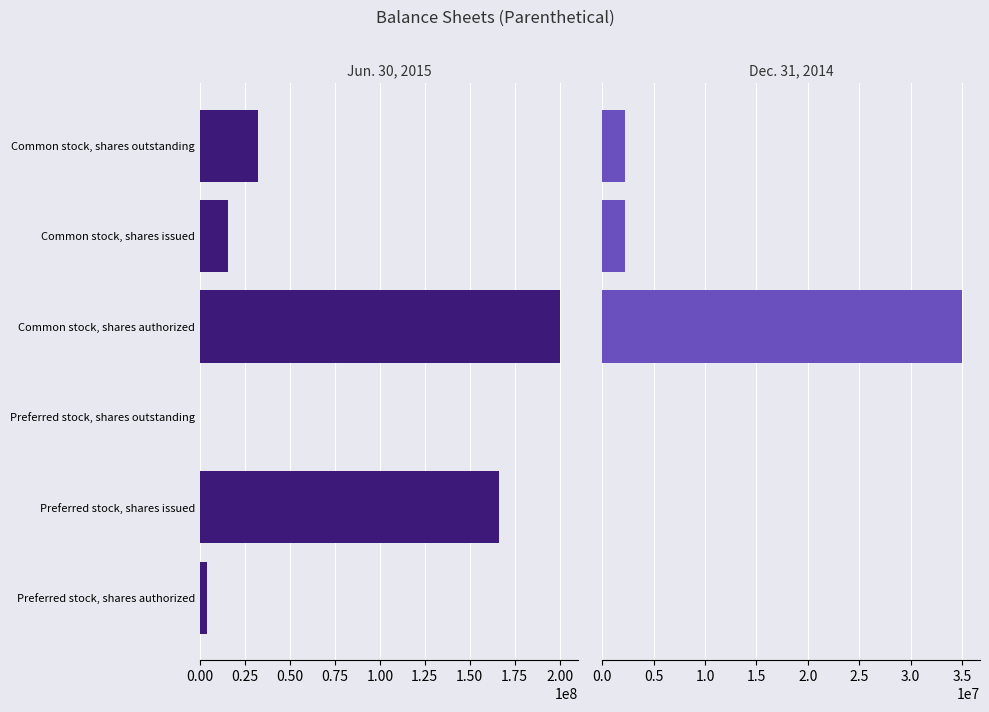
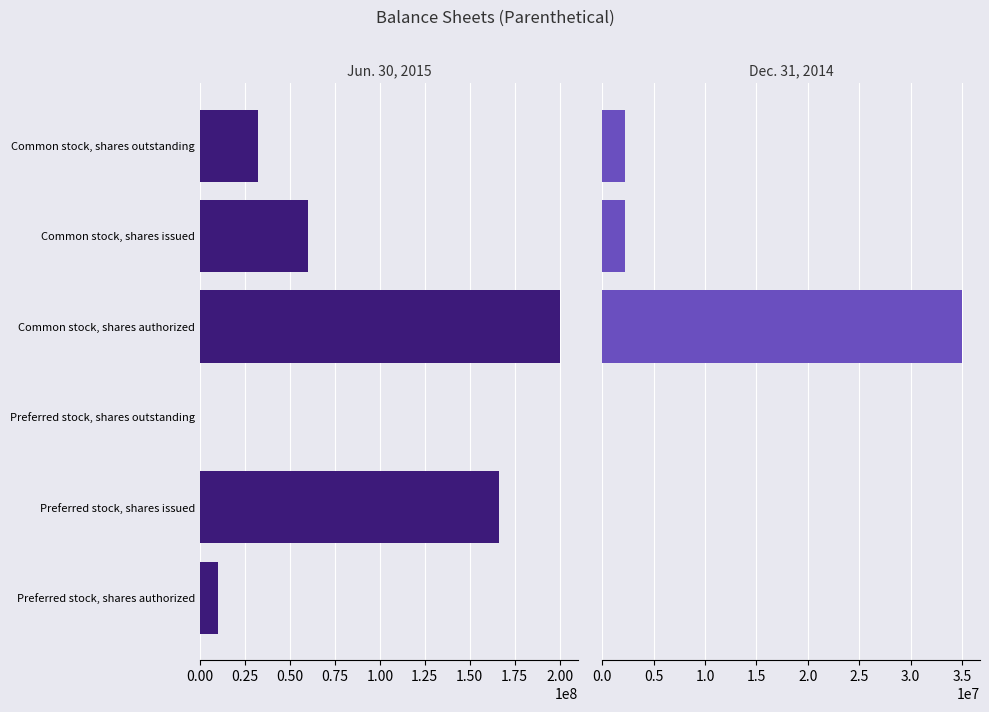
  {
    "Jun. 30, 2015": {
      "Common stock, shares outstanding": 32000000,
-     "Common stock, shares issued": 15000000,
+     "Common stock, shares issued": 60000000,
      "Common stock, shares authorized": 200000000,
      "Preferred stock, shares outstanding": 0,
      "Preferred stock, shares issued": 166000000,
-     "Preferred stock, shares authorized": 4000000
+     "Preferred stock, shares authorized": 10000000
    }
  }
